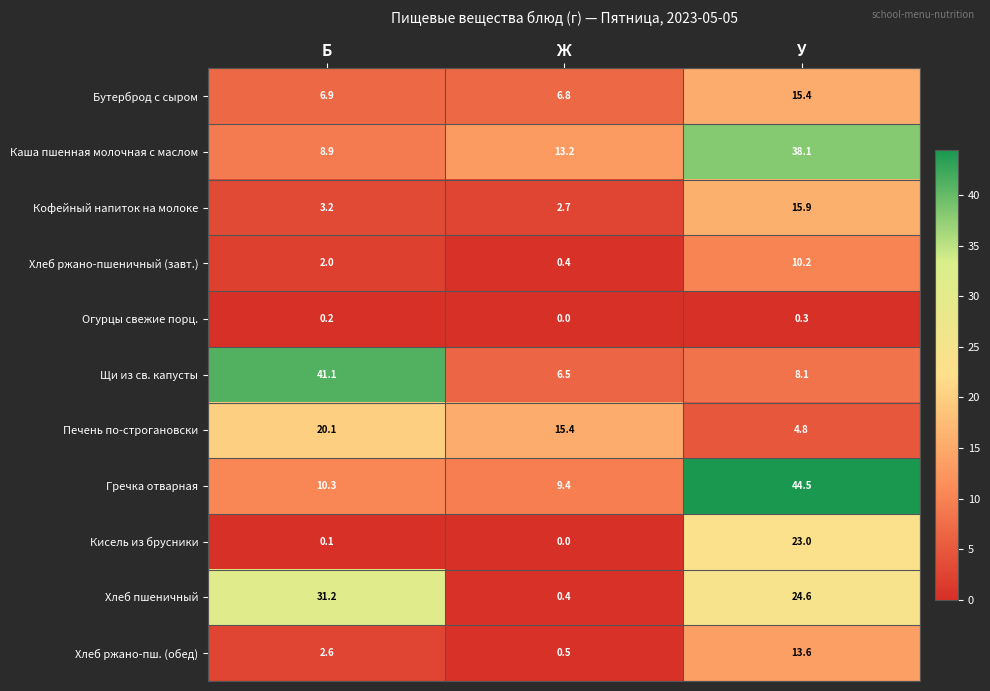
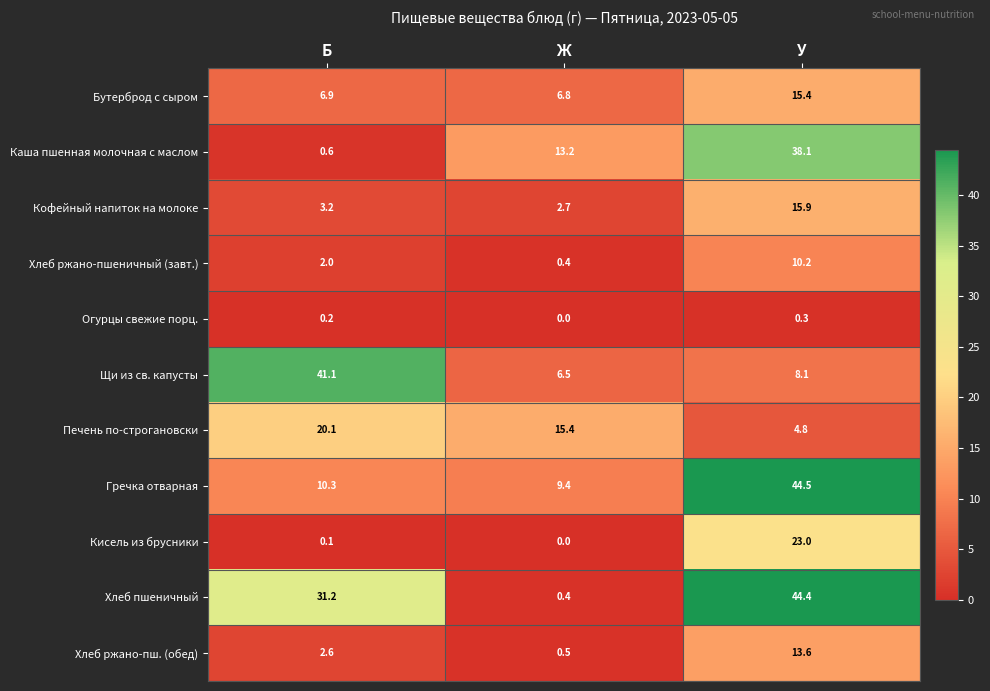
  {
    "Бутерброд с сыром": {
      "Б": 6.9,
      "Ж": 6.8,
      "У": 15.4
    },
    "Каша пшенная молочная с маслом": {
-     "Б": 8.9,
+     "Б": 0.6,
      "Ж": 13.2,
      "У": 38.1
    },
    "Кофейный напиток на молоке": {
      "Б": 3.2,
      "Ж": 2.7,
      "У": 15.9
    },
    "Хлеб ржано-пшеничный (завт.)": {
      "Б": 2.0,
      "Ж": 0.4,
      "У": 10.2
    },
    "Огурцы свежие порц.": {
      "Б": 0.2,
      "Ж": 0.0,
      "У": 0.3
    },
    "Щи из св. капусты": {
      "Б": 41.1,
      "Ж": 6.5,
      "У": 8.1
    },
    "Печень по-строгановски": {
      "Б": 20.1,
      "Ж": 15.4,
      "У": 4.8
    },
    "Гречка отварная": {
      "Б": 10.3,
      "Ж": 9.4,
      "У": 44.5
    },
    "Кисель из брусники": {
      "Б": 0.1,
      "Ж": 0.0,
      "У": 23.0
    },
    "Хлеб пшеничный": {
      "Б": 31.2,
      "Ж": 0.4,
-     "У": 24.6
+     "У": 44.4
    },
    "Хлеб ржано-пш. (обед)": {
      "Б": 2.6,
      "Ж": 0.5,
      "У": 13.6
    }
  }
